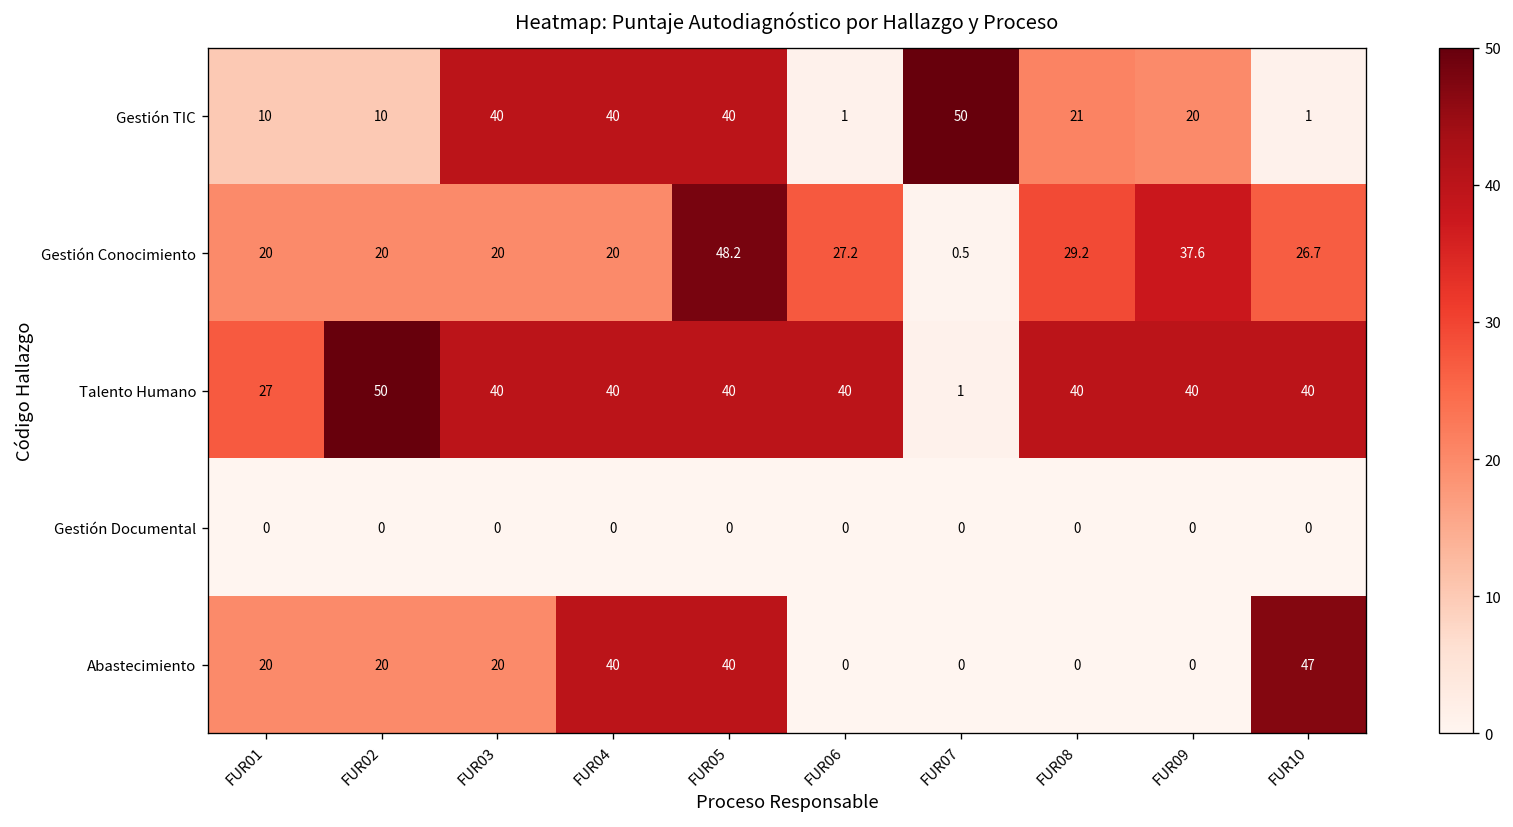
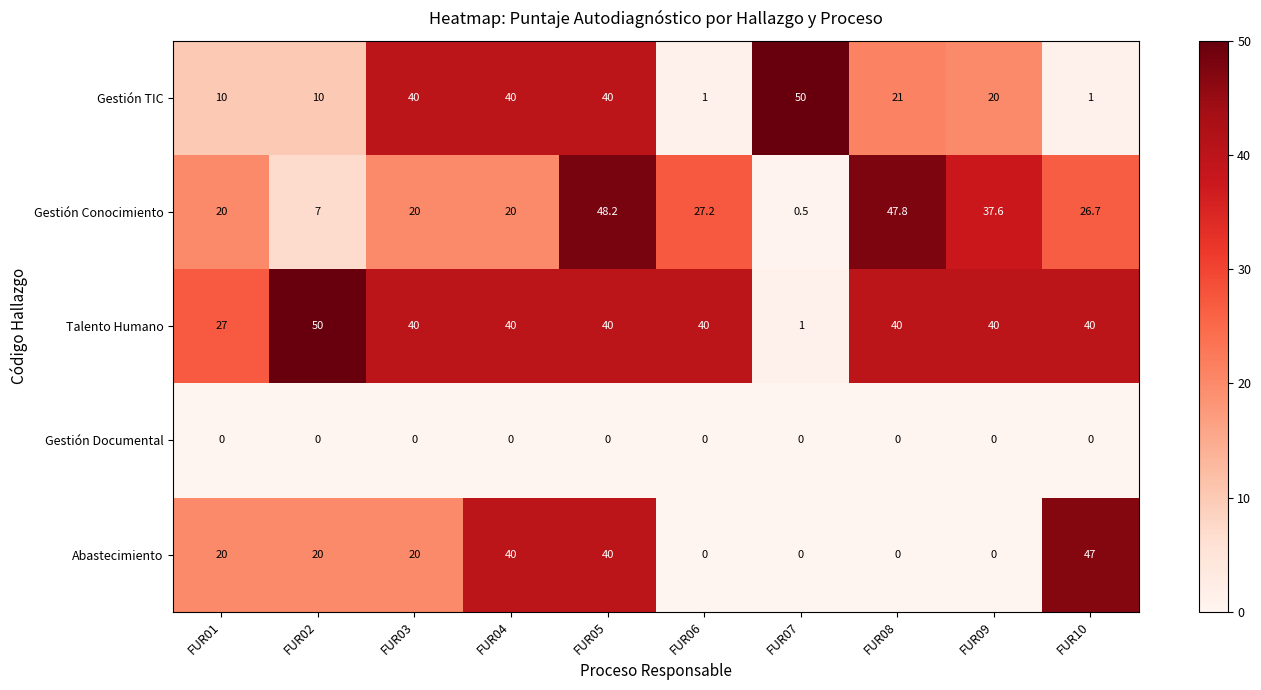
  {
    "Gestión TIC": {
      "FUR01": 10,
      "FUR02": 10,
      "FUR03": 40,
      "FUR04": 40,
      "FUR05": 40,
      "FUR06": 1,
      "FUR07": 50,
      "FUR08": 21,
      "FUR09": 20,
      "FUR10": 1
    },
    "Gestión Conocimiento": {
      "FUR01": 20,
-     "FUR02": 20,
+     "FUR02": 7,
      "FUR03": 20,
      "FUR04": 20,
      "FUR05": 48.2,
      "FUR06": 27.2,
      "FUR07": 0.5,
-     "FUR08": 29.2,
+     "FUR08": 47.8,
      "FUR09": 37.6,
      "FUR10": 26.7
    },
    "Talento Humano": {
      "FUR01": 27,
      "FUR02": 50,
      "FUR03": 40,
      "FUR04": 40,
      "FUR05": 40,
      "FUR06": 40,
      "FUR07": 1,
      "FUR08": 40,
      "FUR09": 40,
      "FUR10": 40
    },
    "Gestión Documental": {
      "FUR01": 0,
      "FUR02": 0,
      "FUR03": 0,
      "FUR04": 0,
      "FUR05": 0,
      "FUR06": 0,
      "FUR07": 0,
      "FUR08": 0,
      "FUR09": 0,
      "FUR10": 0
    },
    "Abastecimiento": {
      "FUR01": 20,
      "FUR02": 20,
      "FUR03": 20,
      "FUR04": 40,
      "FUR05": 40,
      "FUR06": 0,
      "FUR07": 0,
      "FUR08": 0,
      "FUR09": 0,
      "FUR10": 47
    }
  }
